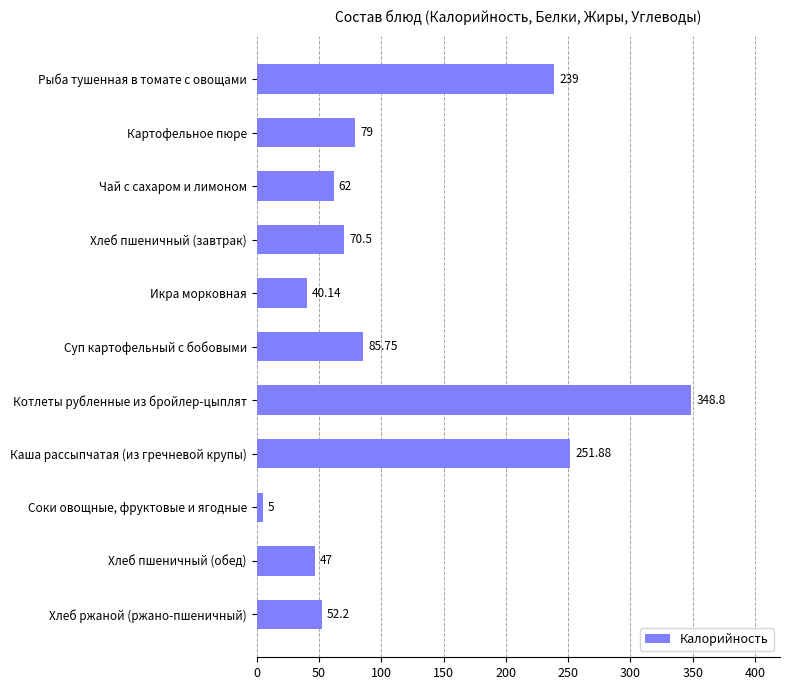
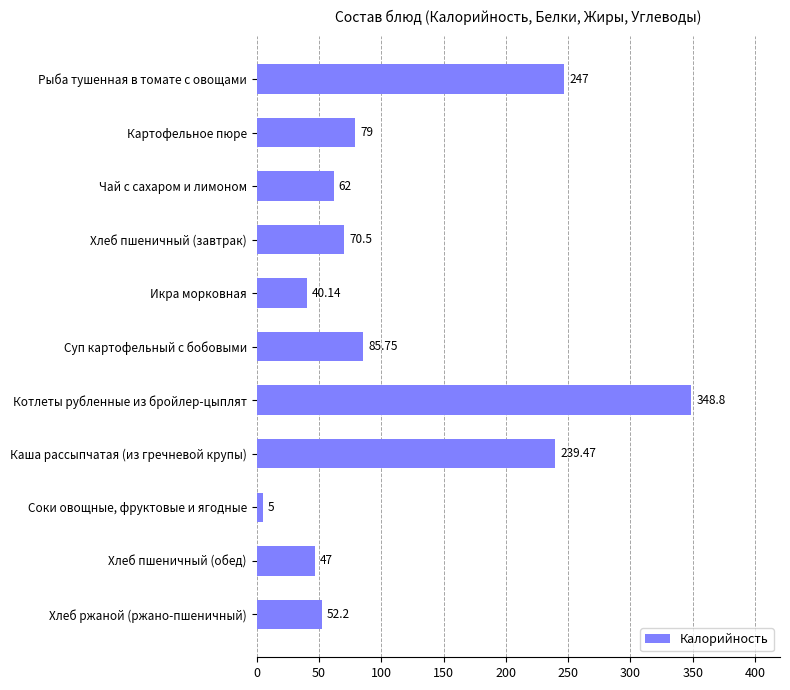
  {
-   "Рыба тушенная в томате с овощами": 239,
+   "Рыба тушенная в томате с овощами": 247,
    "Картофельное пюре": 79,
    "Чай с сахаром и лимоном": 62,
    "Хлеб пшеничный (завтрак)": 70.5,
    "Икра морковная": 40.14,
    "Суп картофельный с бобовыми": 85.75,
    "Котлеты рубленные из бройлер-цыплят": 348.8,
-   "Каша рассыпчатая (из гречневой крупы)": 251.88,
+   "Каша рассыпчатая (из гречневой крупы)": 239.47,
    "Соки овощные, фруктовые и ягодные": 5,
    "Хлеб пшеничный (обед)": 47,
    "Хлеб ржаной (ржано-пшеничный)": 52.2
  }
